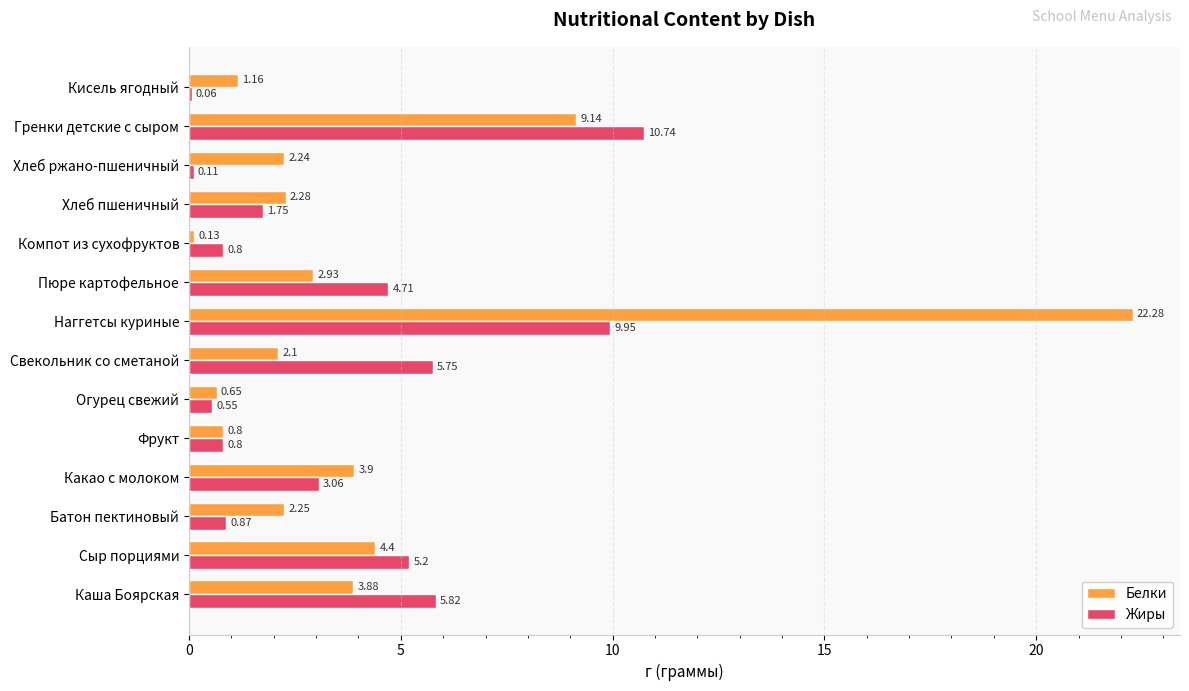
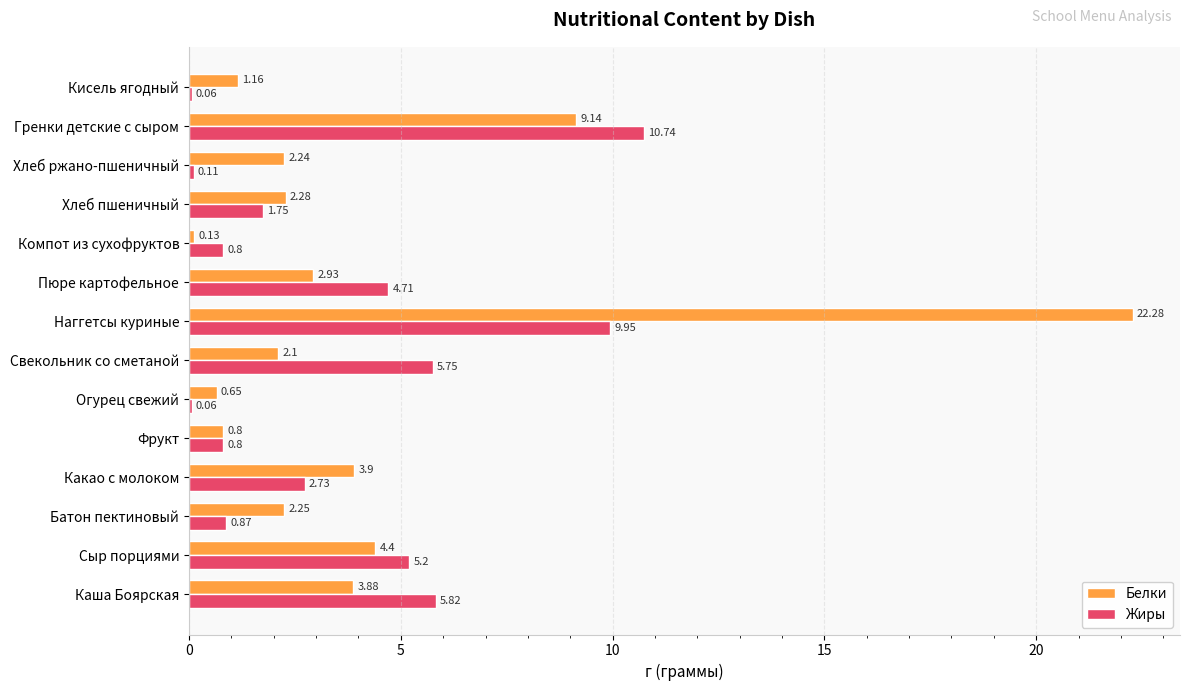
  {
    "Белки": {
      "Кисель ягодный": 1.16,
      "Гренки детские с сыром": 9.14,
      "Хлеб ржано-пшеничный": 2.24,
      "Хлеб пшеничный": 2.28,
      "Компот из сухофруктов": 0.13,
      "Пюре картофельное": 2.93,
      "Наггетсы куриные": 22.28,
      "Свекольник со сметаной": 2.1,
      "Огурец свежий": 0.65,
      "Фрукт": 0.8,
      "Какао с молоком": 3.9,
      "Батон пектиновый": 2.25,
      "Сыр порциями": 4.4,
      "Каша Боярская": 3.88
    },
    "Жиры": {
      "Кисель ягодный": 0.06,
      "Гренки детские с сыром": 10.74,
      "Хлеб ржано-пшеничный": 0.11,
      "Хлеб пшеничный": 1.75,
      "Компот из сухофруктов": 0.8,
      "Пюре картофельное": 4.71,
      "Наггетсы куриные": 9.95,
      "Свекольник со сметаной": 5.75,
-     "Огурец свежий": 0.55,
+     "Огурец свежий": 0.06,
      "Фрукт": 0.8,
-     "Какао с молоком": 3.06,
+     "Какао с молоком": 2.73,
      "Батон пектиновый": 0.87,
      "Сыр порциями": 5.2,
      "Каша Боярская": 5.82
    }
  }
